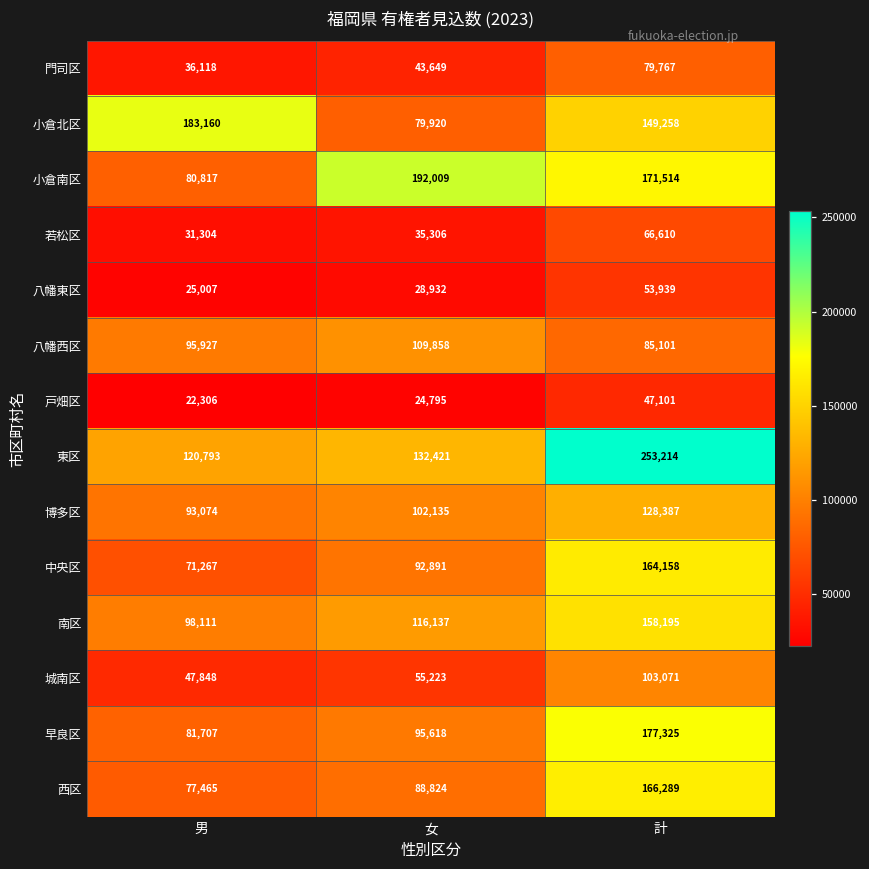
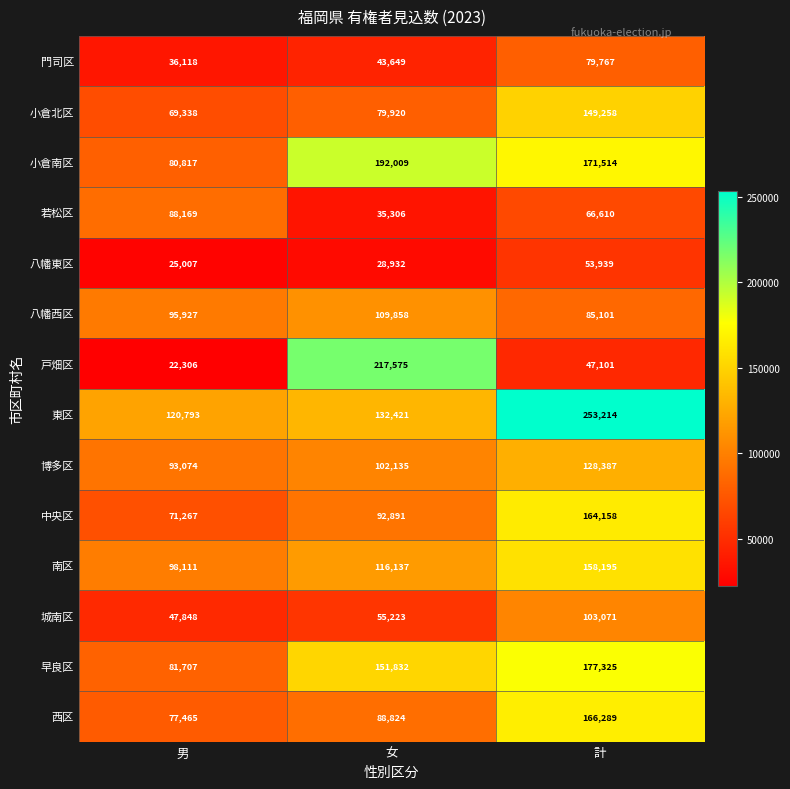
  {
    "門司区": {
      "男": "36,118",
      "女": "43,649",
      "計": "79,767"
    },
    "小倉北区": {
-     "男": "183,160",
+     "男": "69,338",
      "女": "79,920",
      "計": "149,258"
    },
    "小倉南区": {
      "男": "80,817",
      "女": "192,009",
      "計": "171,514"
    },
    "若松区": {
-     "男": "31,304",
+     "男": "88,169",
      "女": "35,306",
      "計": "66,610"
    },
    "八幡東区": {
      "男": "25,007",
      "女": "28,932",
      "計": "53,939"
    },
    "八幡西区": {
      "男": "95,927",
      "女": "109,858",
      "計": "85,101"
    },
    "戸畑区": {
      "男": "22,306",
-     "女": "24,795",
+     "女": "217,575",
      "計": "47,101"
    },
    "東区": {
      "男": "120,793",
      "女": "132,421",
      "計": "253,214"
    },
    "博多区": {
      "男": "93,074",
      "女": "102,135",
      "計": "128,387"
    },
    "中央区": {
      "男": "71,267",
      "女": "92,891",
      "計": "164,158"
    },
    "南区": {
      "男": "98,111",
      "女": "116,137",
      "計": "158,195"
    },
    "城南区": {
      "男": "47,848",
      "女": "55,223",
      "計": "103,071"
    },
    "早良区": {
      "男": "81,707",
-     "女": "95,618",
+     "女": "151,832",
      "計": "177,325"
    },
    "西区": {
      "男": "77,465",
      "女": "88,824",
      "計": "166,289"
    }
  }
